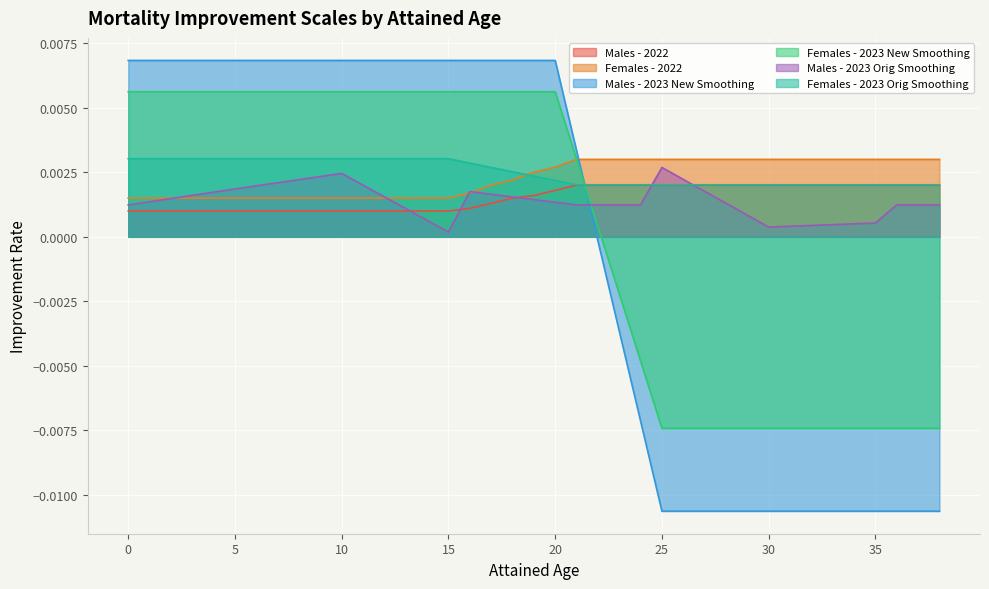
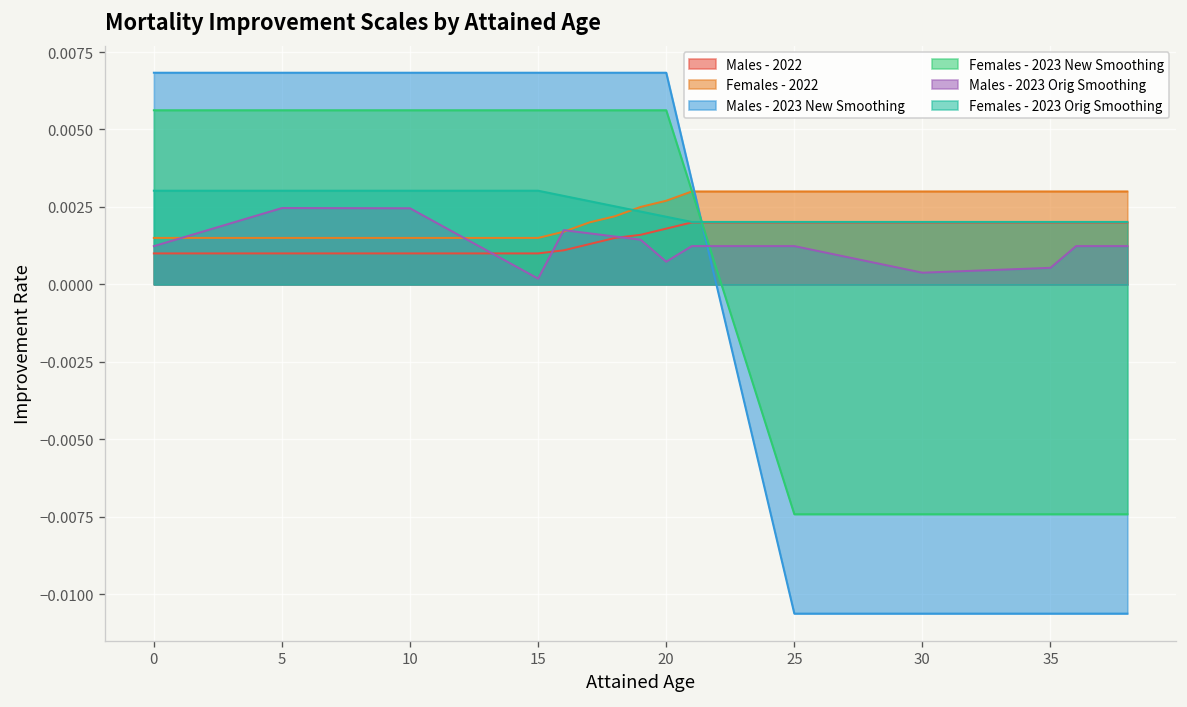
  {
    "Males - 2023 Orig Smoothing": {
      "0": 0.0012,
-     "5": 0.0019,
+     "5": 0.0025,
      "10": 0.0025,
      "15": 0.0002,
-     "20": 0.0013,
-     "25": 0.0027,
+     "20": 0.0007,
+     "25": 0.0012,
      "30": 0.0004,
      "35": 0.0005
    }
  }
